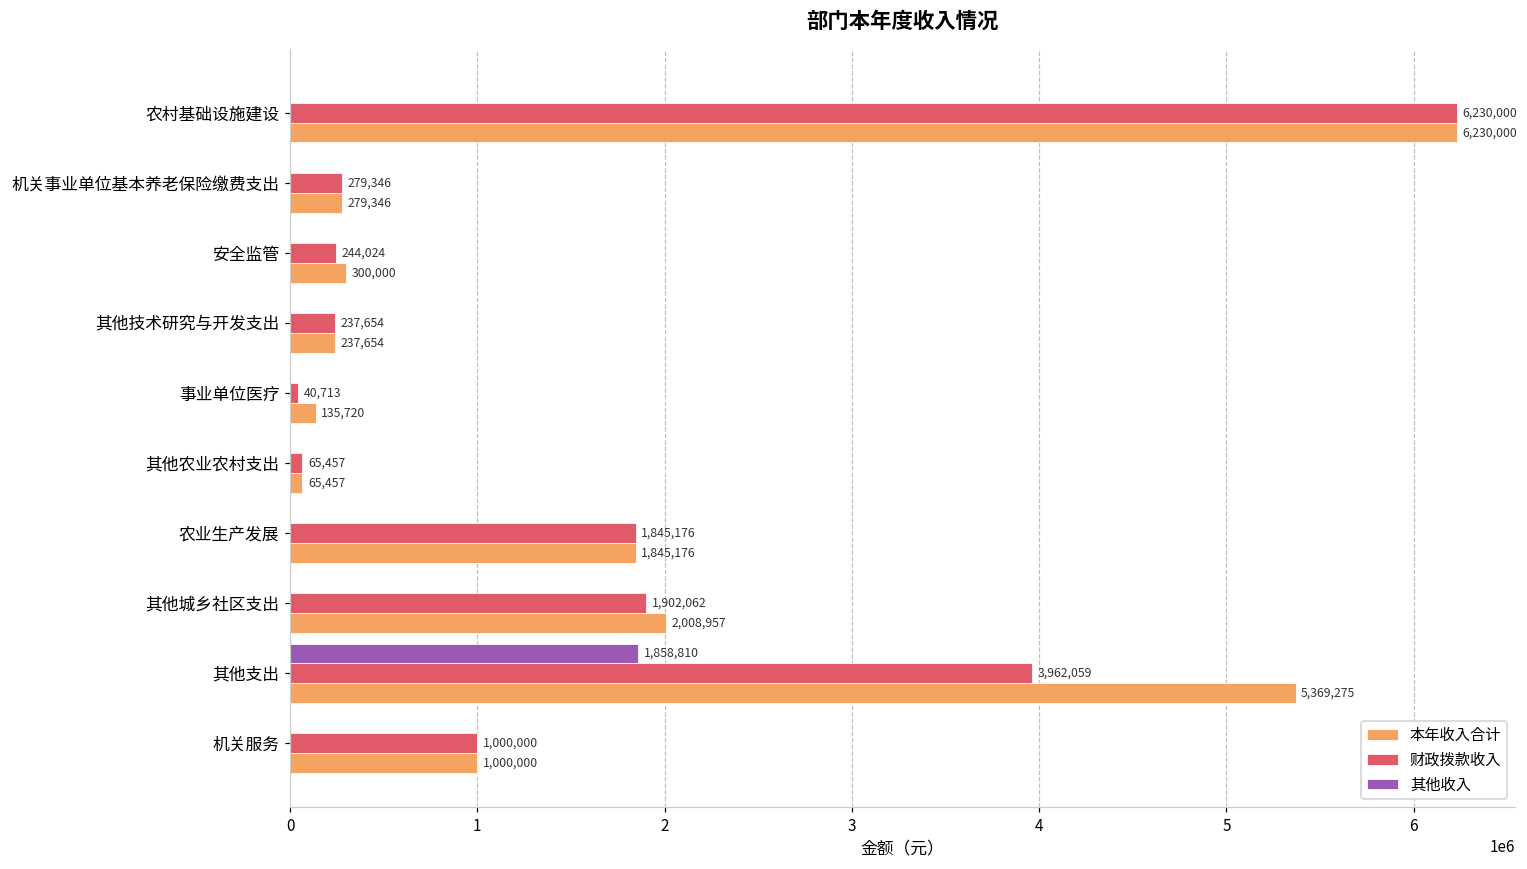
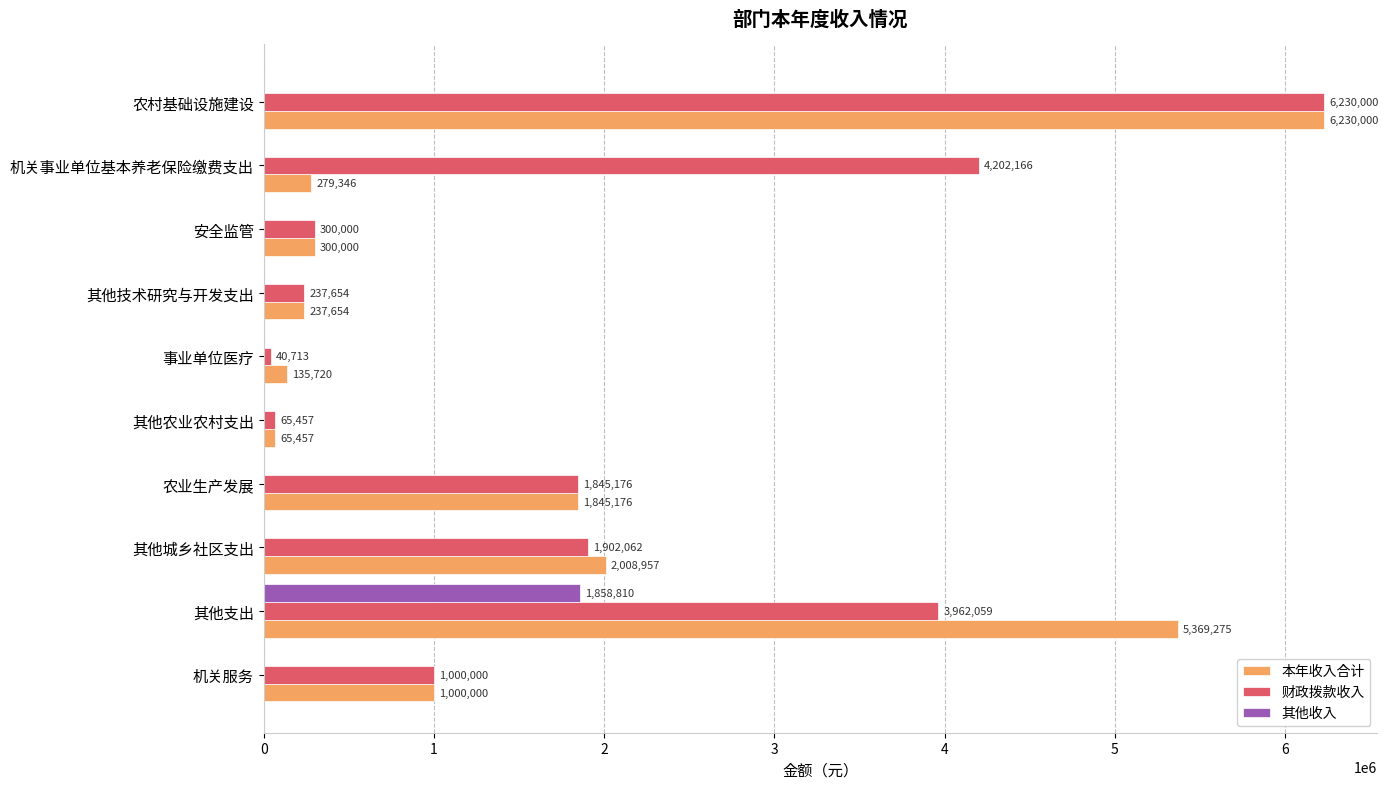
  {
    "本年收入合计": {
      "农村基础设施建设": "6,230,000",
      "机关事业单位基本养老保险缴费支出": "279,346",
      "安全监管": "300,000",
      "其他技术研究与开发支出": "237,654",
      "事业单位医疗": "135,720",
      "其他农业农村支出": "65,457",
      "农业生产发展": "1,845,176",
      "其他城乡社区支出": "2,008,957",
      "其他支出": "5,369,275",
      "机关服务": "1,000,000"
    },
    "财政拨款收入": {
      "农村基础设施建设": "6,230,000",
-     "机关事业单位基本养老保险缴费支出": "279,346",
-     "安全监管": "244,024",
+     "机关事业单位基本养老保险缴费支出": "4,202,166",
+     "安全监管": "300,000",
      "其他技术研究与开发支出": "237,654",
      "事业单位医疗": "40,713",
      "其他农业农村支出": "65,457",
      "农业生产发展": "1,845,176",
      "其他城乡社区支出": "1,902,062",
      "其他支出": "3,962,059",
      "机关服务": "1,000,000"
    },
    "其他收入": {
      "其他支出": "1,858,810"
    }
  }
